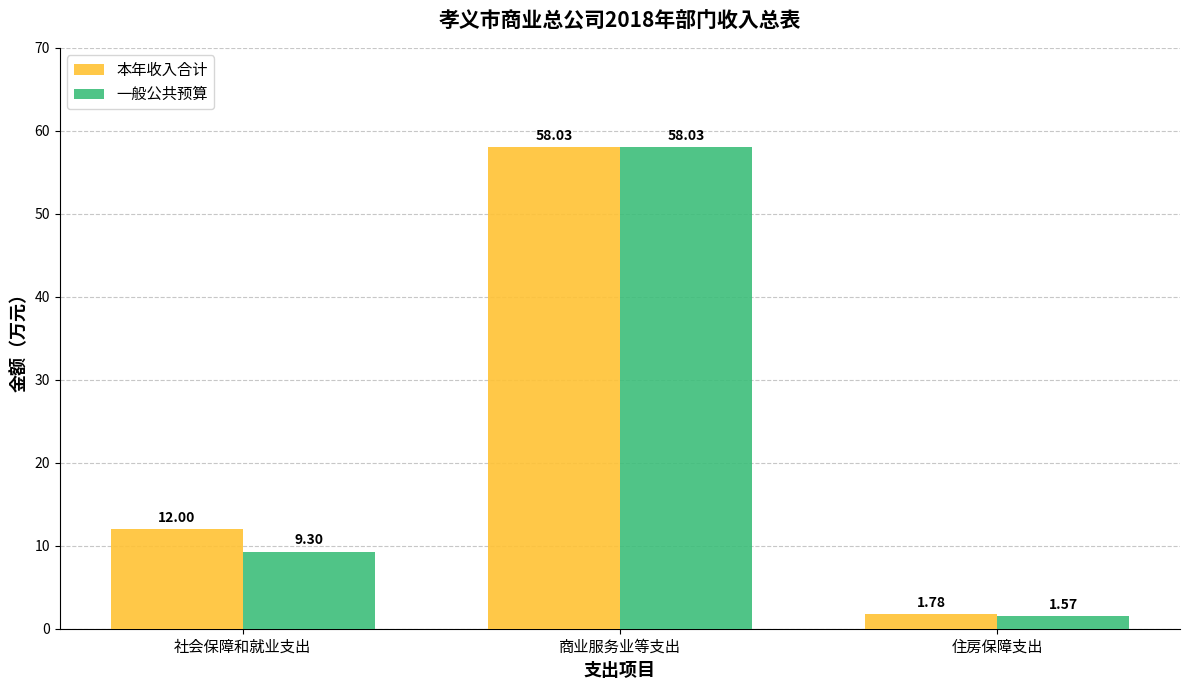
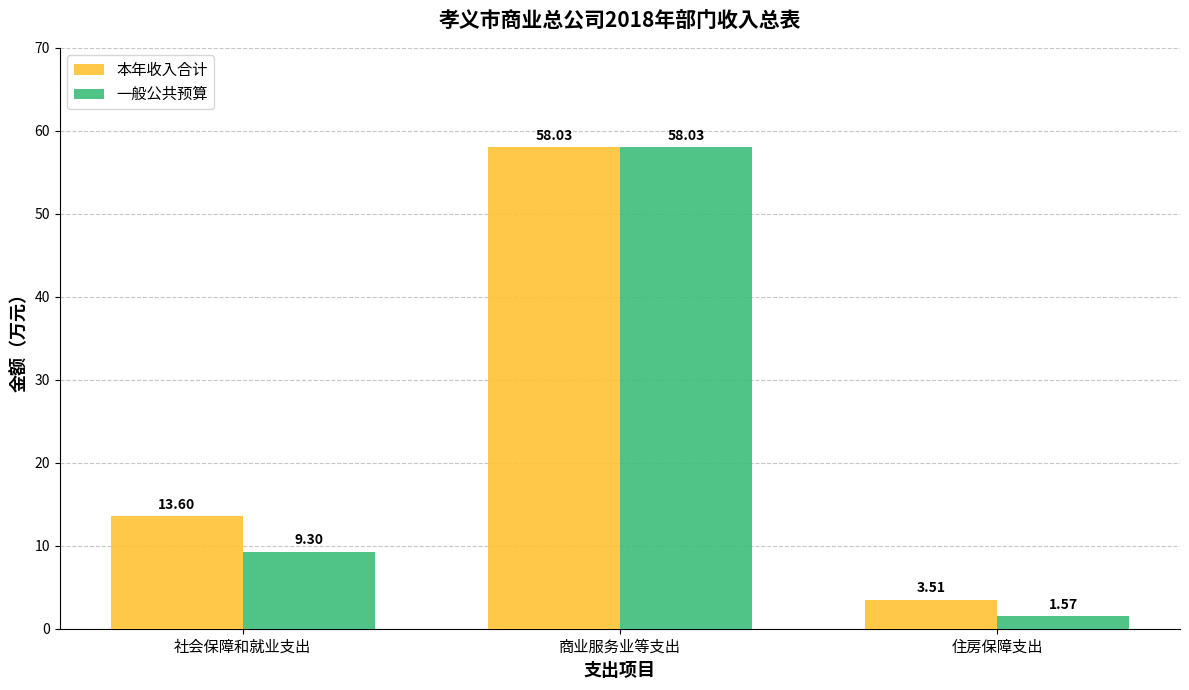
  {
    "本年收入合计": {
-     "社会保障和就业支出": 12.00,
+     "社会保障和就业支出": 13.60,
      "商业服务业等支出": 58.03,
-     "住房保障支出": 1.78
+     "住房保障支出": 3.51
    },
    "一般公共预算": {
      "社会保障和就业支出": 9.30,
      "商业服务业等支出": 58.03,
      "住房保障支出": 1.57
    }
  }
